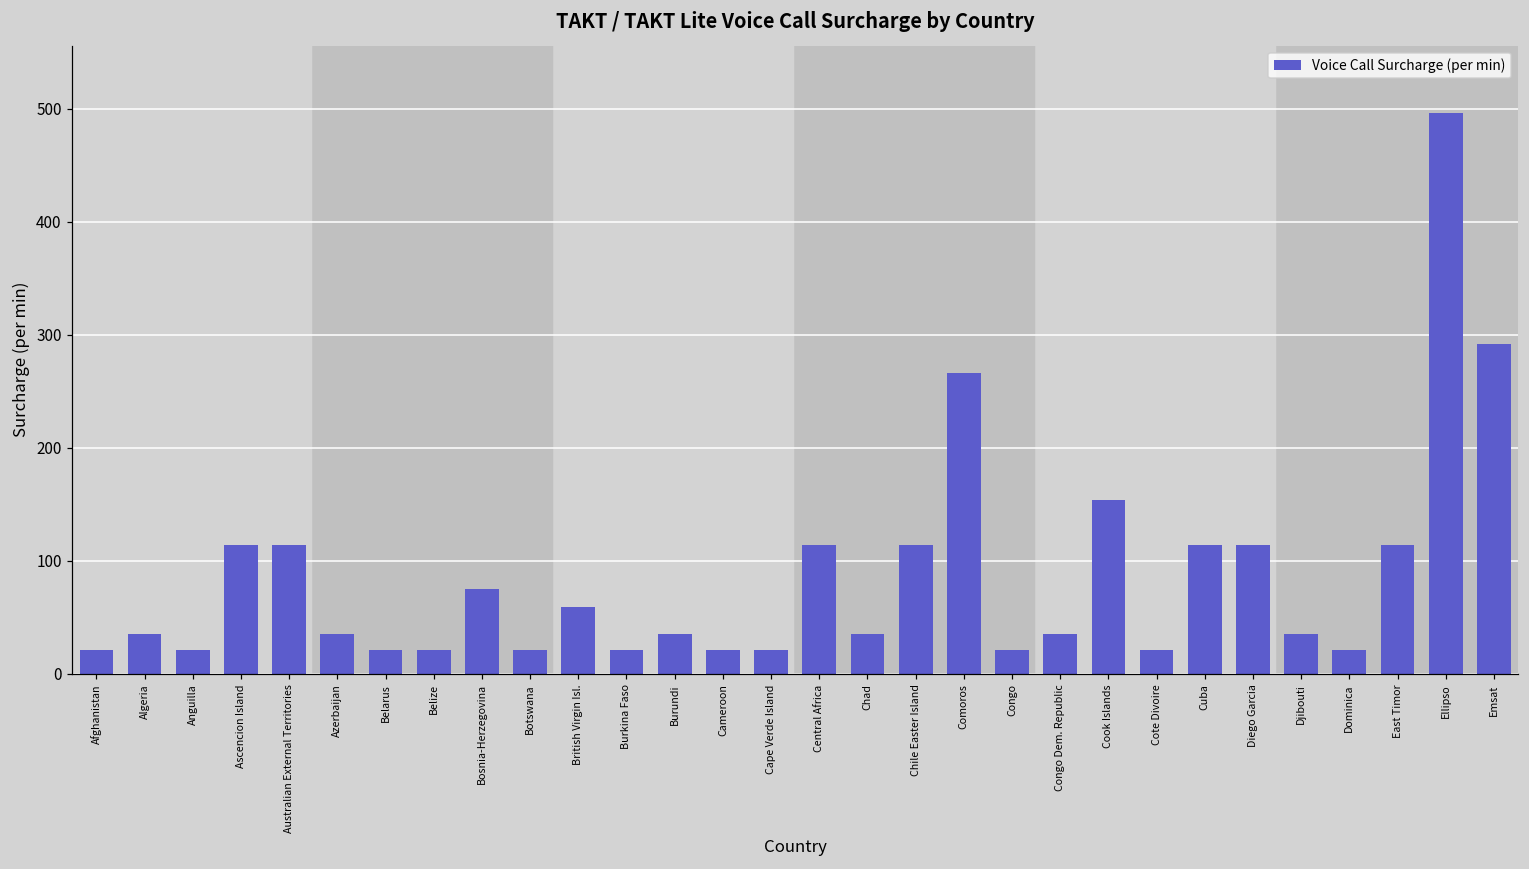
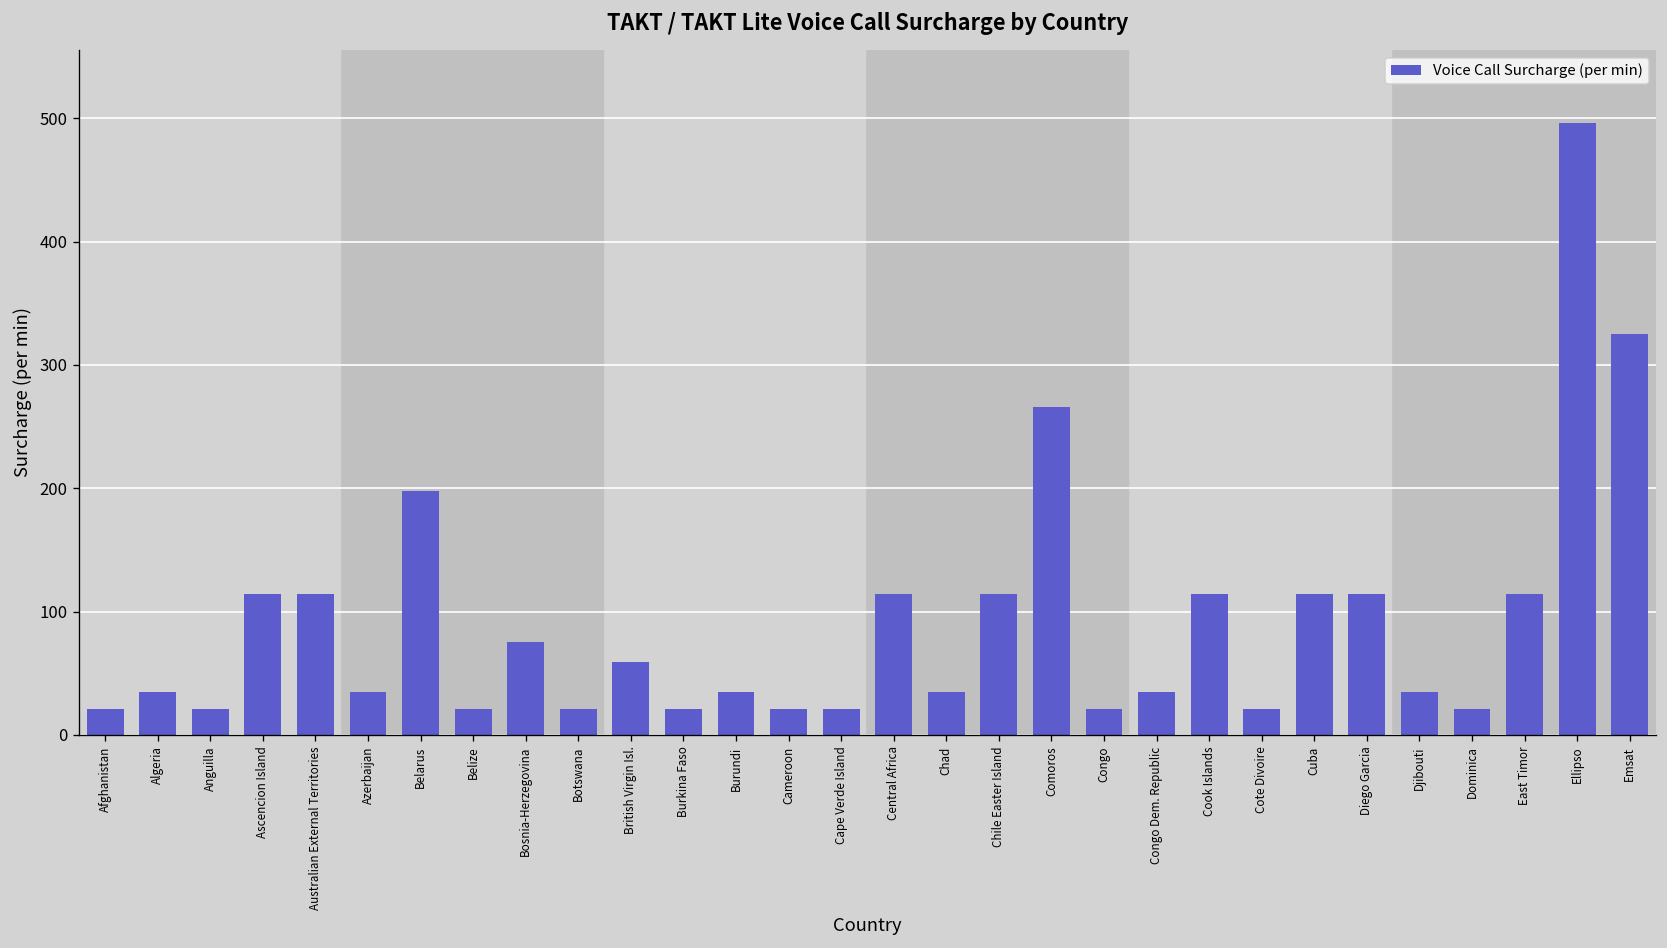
  {
    "Afghanistan": 21,
    "Algeria": 35,
    "Anguilla": 21,
    "Ascencion Island": 114,
    "Australian External Territories": 114,
    "Azerbaijan": 35,
-   "Belarus": 21,
+   "Belarus": 198,
    "Belize": 21,
    "Bosnia-Herzegovina": 75,
    "Botswana": 21,
    "British Virgin Isl.": 59,
    "Burkina Faso": 21,
    "Burundi": 35,
    "Cameroon": 21,
    "Cape Verde Island": 21,
    "Central Africa": 114,
    "Chad": 35,
    "Chile Easter Island": 114,
    "Comoros": 266,
    "Congo": 21,
    "Congo Dem. Republic": 35,
-   "Cook Islands": 154,
+   "Cook Islands": 114,
    "Cote Divoire": 21,
    "Cuba": 114,
    "Diego Garcia": 114,
    "Djibouti": 35,
    "Dominica": 21,
    "East Timor": 114,
    "Ellipso": 496,
-   "Emsat": 292
+   "Emsat": 325
  }
